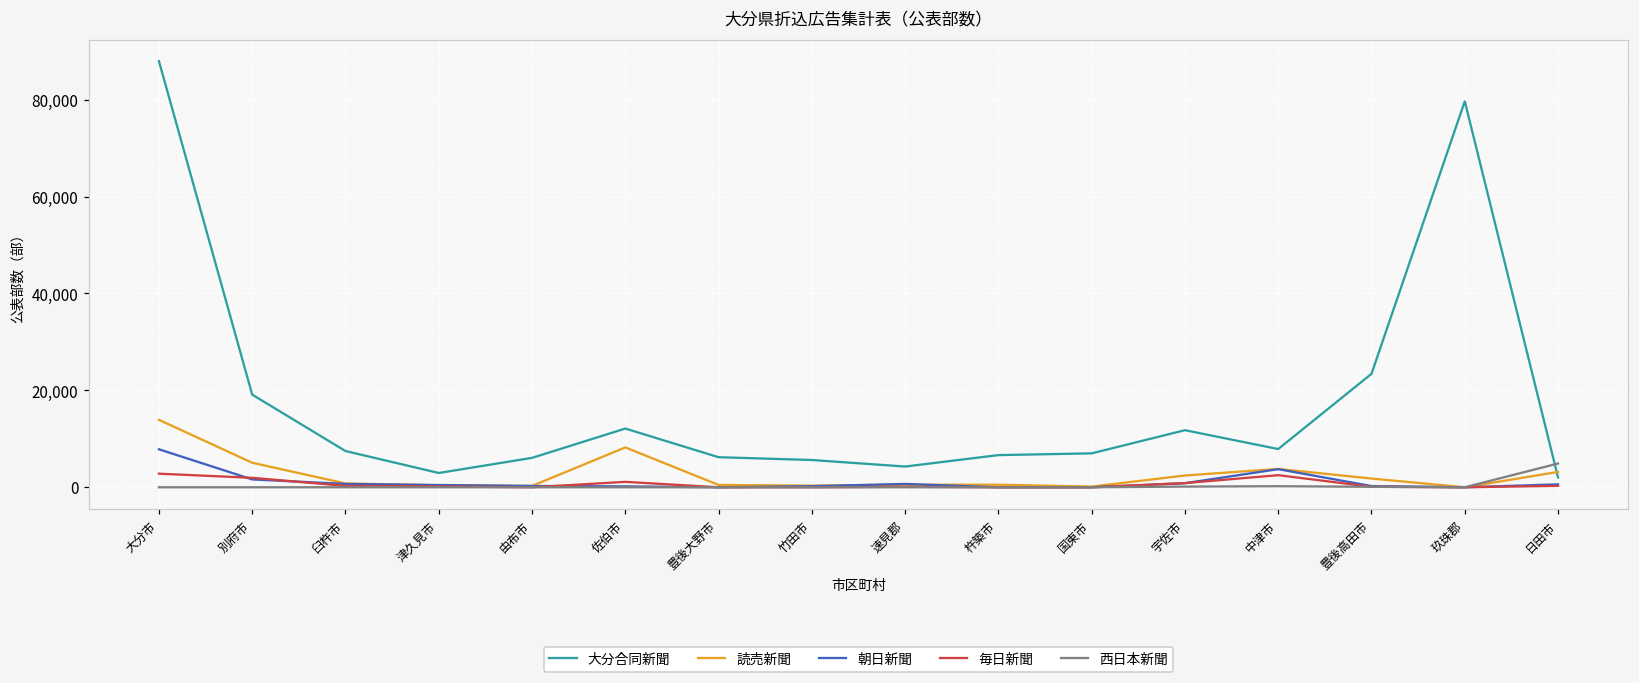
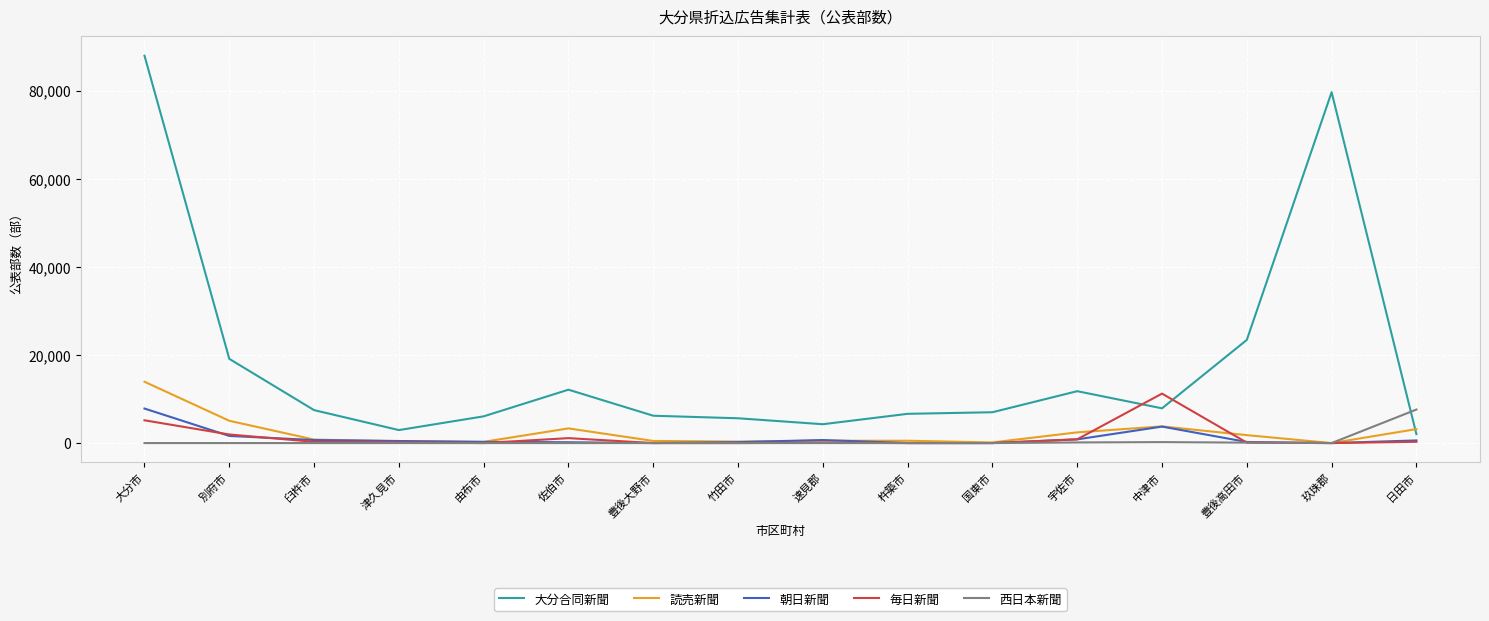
  {
    "大分合同新聞": {
      "大分市": "88,000",
      "別府市": "19,000",
      "臼杵市": "7,000",
      "津久見市": "3,000",
      "由布市": "6,000",
      "佐伯市": "12,000",
      "豊後大野市": "6,000",
      "竹田市": "6,000",
      "速見郡": "4,000",
      "杵築市": "7,000",
      "国東市": "7,000",
      "宇佐市": "12,000",
      "中津市": "8,000",
      "豊後高田市": "23,000",
      "玖珠郡": "80,000",
      "日田市": "2,000"
    },
    "読売新聞": {
      "大分市": "14,000",
      "別府市": "5,000",
-     "佐伯市": "8,000",
+     "佐伯市": "3,000",
      "宇佐市": "2,000",
      "豊後高田市": "2,000",
      "日田市": "3,000"
    },
    "朝日新聞": {
      "大分市": "8,000"
    },
    "毎日新聞": {
-     "大分市": "3,000",
+     "大分市": "5,000",
      "佐伯市": "1,000",
-     "中津市": "3,000"
+     "中津市": "11,000"
    },
    "西日本新聞": {
      "大分市": "0",
      "別府市": "0",
      "宇佐市": "0",
      "中津市": "0",
-     "日田市": "5,000"
+     "日田市": "8,000"
    }
  }
